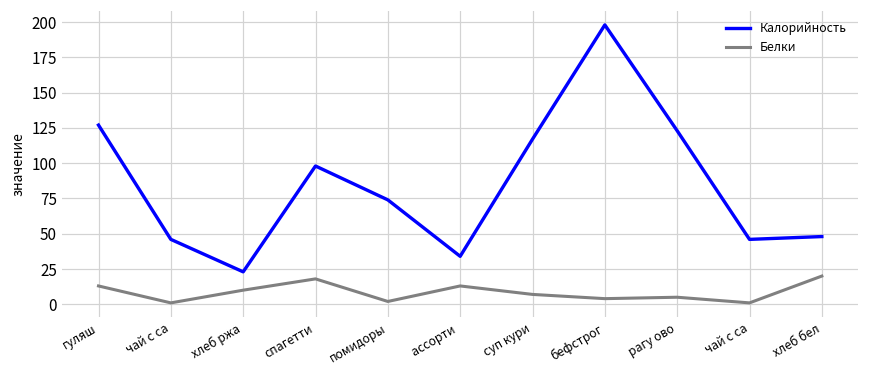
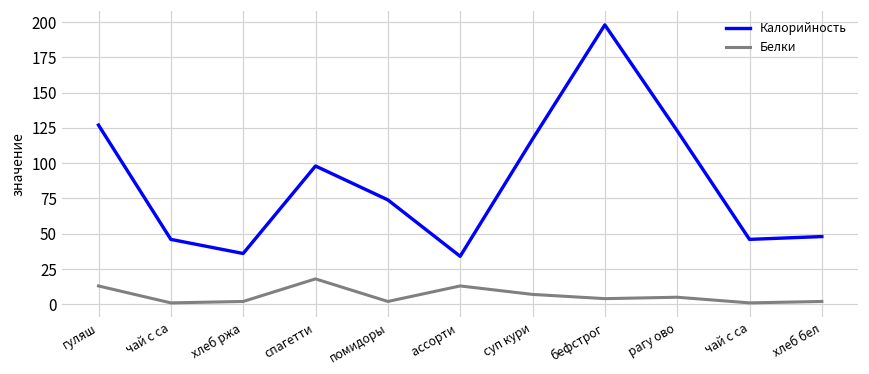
  {
    "Калорийность": {
      "гуляш": 127,
-     "хлеб ржа": 23,
+     "хлеб ржа": 36,
      "спагетти": 98,
      "помидоры": 74,
      "ассорти": 34,
      "суп кури": 117,
      "бефстрог": 198,
      "рагу ово": 123,
      "хлеб бел": 48
    },
    "Белки": {
      "гуляш": 13,
-     "хлеб ржа": 10,
+     "хлеб ржа": 2,
      "спагетти": 18,
      "помидоры": 2,
      "ассорти": 13,
      "суп кури": 7,
      "бефстрог": 4,
      "рагу ово": 5,
-     "хлеб бел": 20
+     "хлеб бел": 2
    }
  }
